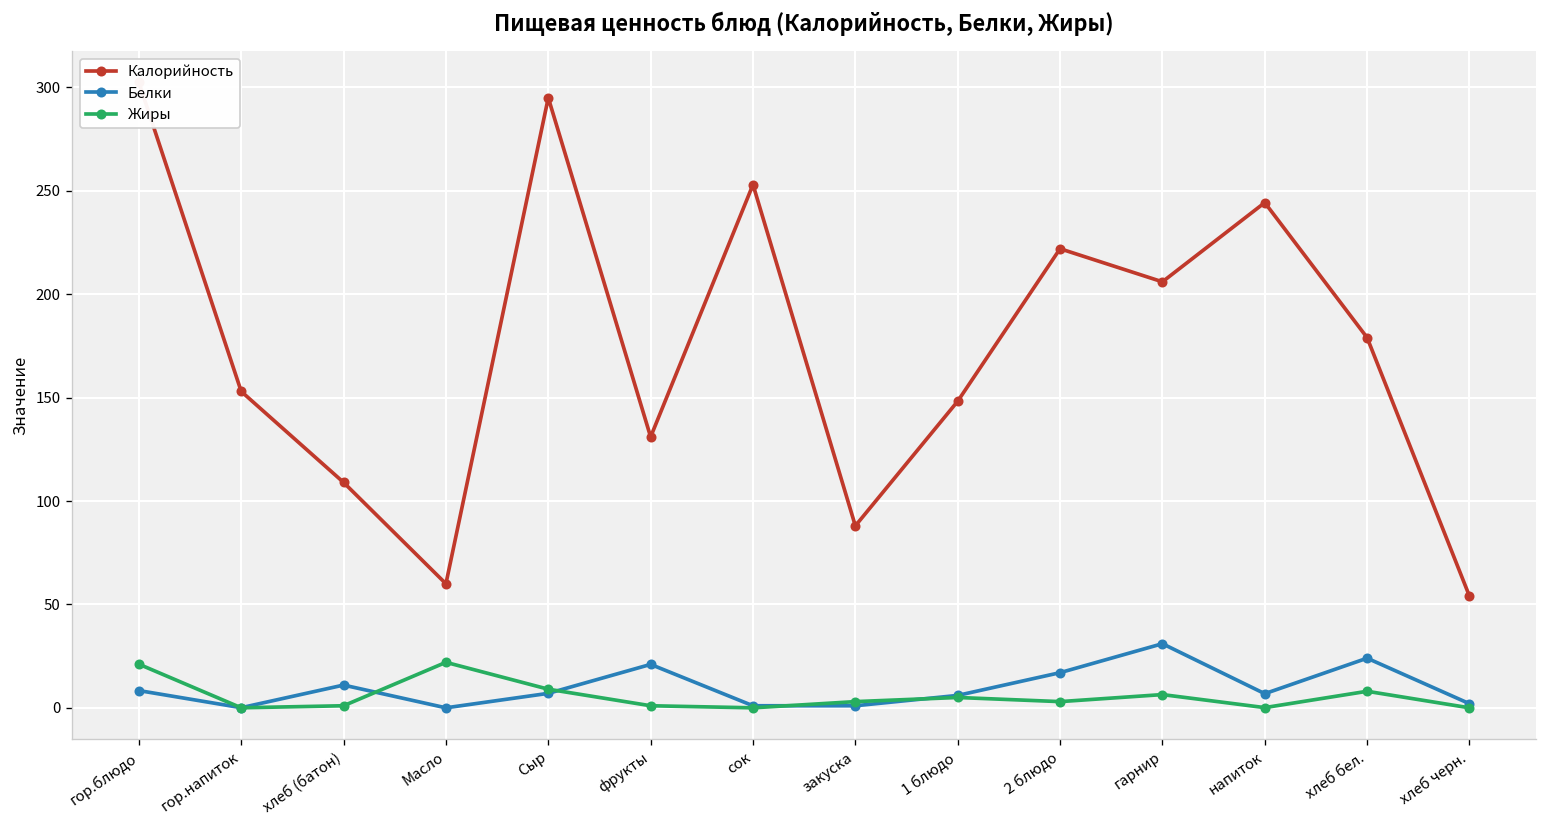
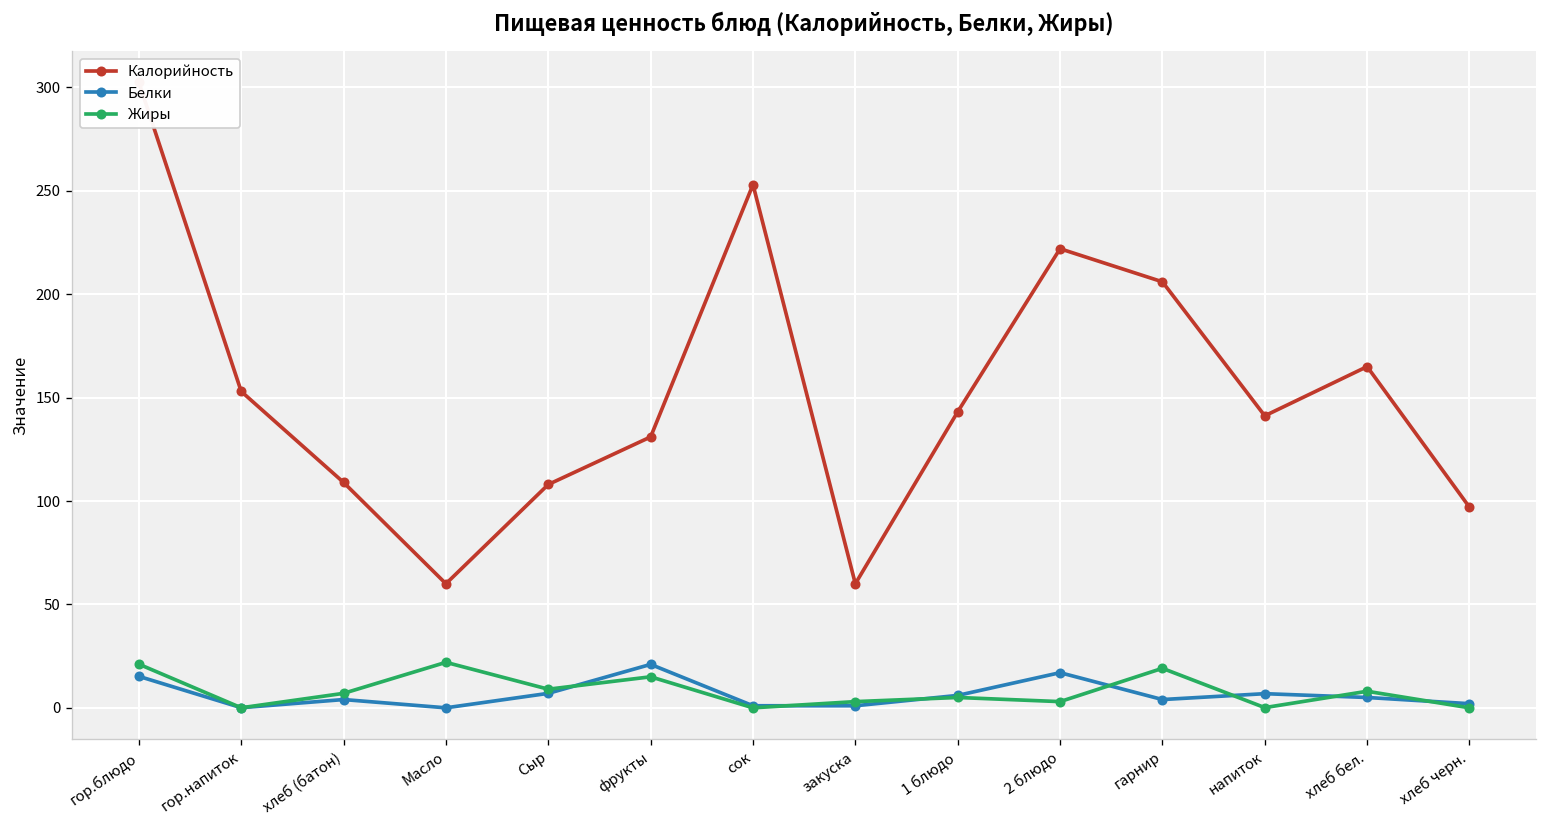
  {
    "Калорийность": {
      "гор.напиток": 153,
      "хлеб (батон)": 109,
      "Масло": 60,
-     "Сыр": 295,
+     "Сыр": 108,
      "фрукты": 131,
      "сок": 253,
-     "закуска": 88,
-     "1 блюдо": 148,
+     "закуска": 60,
+     "1 блюдо": 143,
      "2 блюдо": 222,
      "гарнир": 206,
-     "напиток": 244,
-     "хлеб бел.": 179,
-     "хлеб черн.": 54
+     "напиток": 141,
+     "хлеб бел.": 165,
+     "хлеб черн.": 97
    },
    "Белки": {
-     "гор.блюдо": 8,
-     "хлеб (батон)": 11,
+     "гор.блюдо": 15,
+     "хлеб (батон)": 4,
      "Масло": 0,
      "Сыр": 7,
      "фрукты": 21,
      "закуска": 1,
      "2 блюдо": 17,
-     "гарнир": 31,
+     "гарнир": 4,
      "напиток": 7,
-     "хлеб бел.": 24,
+     "хлеб бел.": 5,
      "хлеб черн.": 2
    },
    "Жиры": {
      "гор.блюдо": 21,
-     "хлеб (батон)": 1,
+     "хлеб (батон)": 7,
      "Масло": 22,
      "Сыр": 9,
-     "фрукты": 1,
+     "фрукты": 15,
      "закуска": 3,
      "2 блюдо": 3,
-     "гарнир": 6,
+     "гарнир": 19,
      "напиток": 0,
      "хлеб бел.": 8,
      "хлеб черн.": 0
    }
  }
